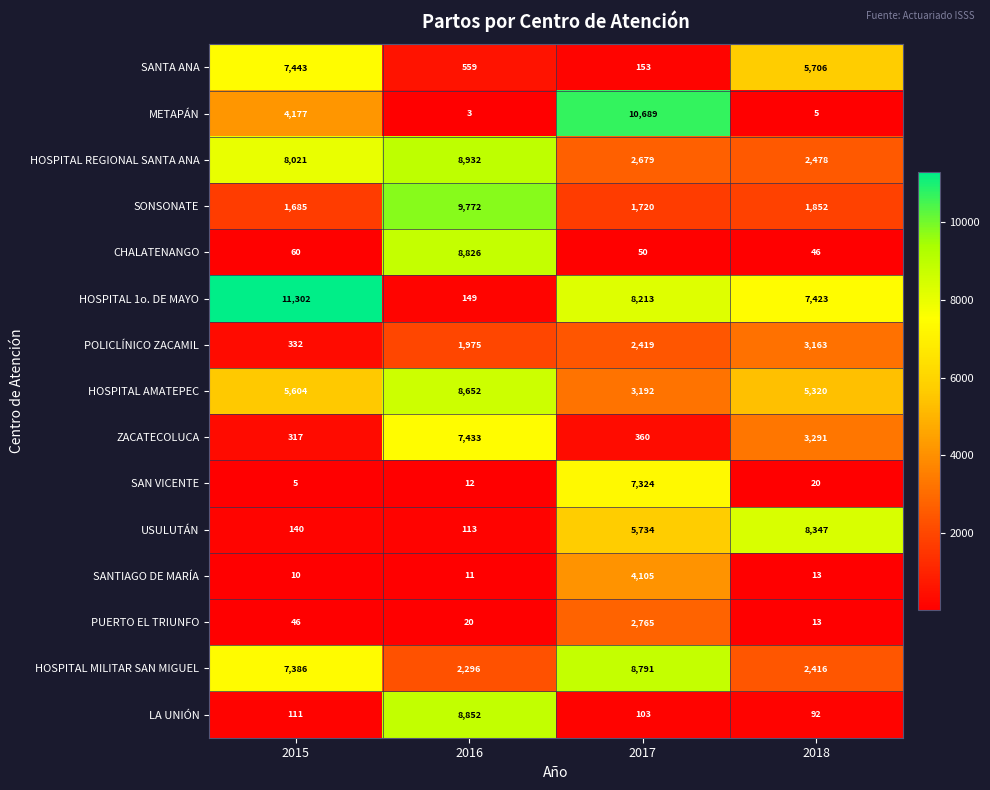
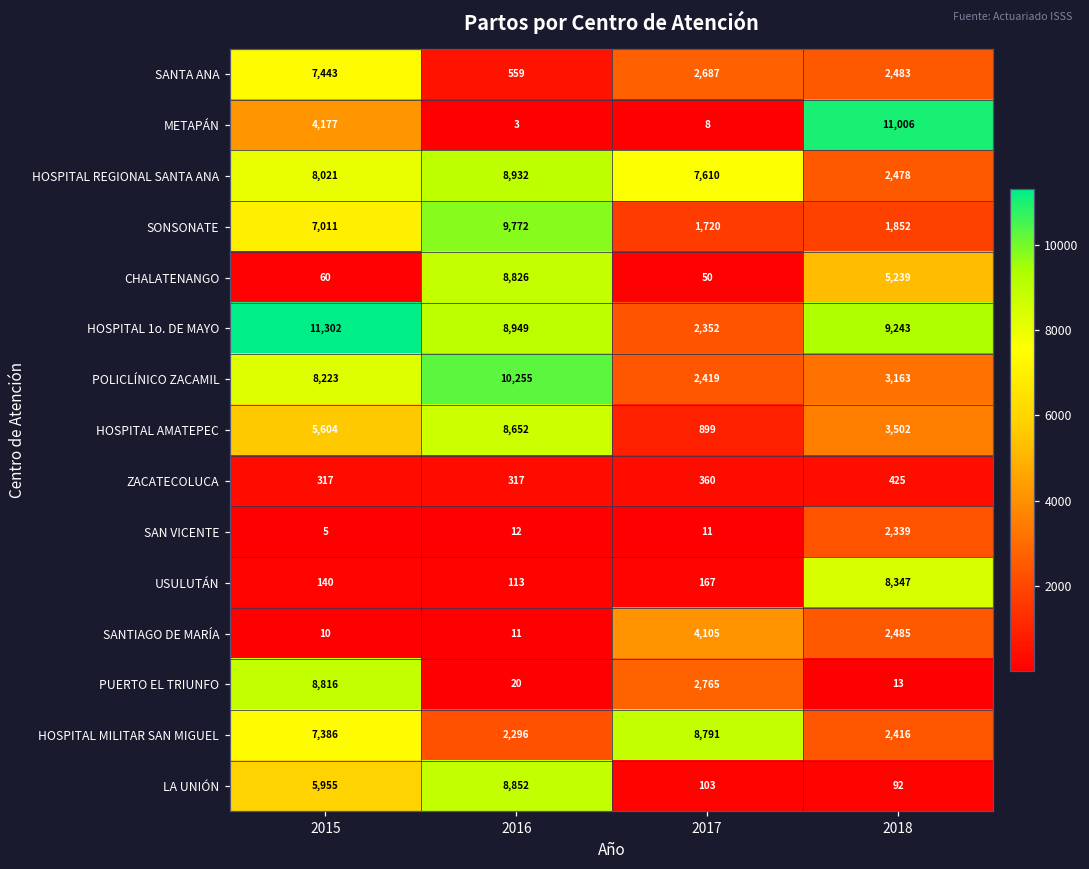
  {
    "SANTA ANA": {
      "2015": "7,443",
      "2016": "559",
-     "2017": "153",
-     "2018": "5,706"
+     "2017": "2,687",
+     "2018": "2,483"
    },
    "METAPÁN": {
      "2015": "4,177",
      "2016": "3",
-     "2017": "10,689",
-     "2018": "5"
+     "2017": "8",
+     "2018": "11,006"
    },
    "HOSPITAL REGIONAL SANTA ANA": {
      "2015": "8,021",
      "2016": "8,932",
-     "2017": "2,679",
+     "2017": "7,610",
      "2018": "2,478"
    },
    "SONSONATE": {
-     "2015": "1,685",
+     "2015": "7,011",
      "2016": "9,772",
      "2017": "1,720",
      "2018": "1,852"
    },
    "CHALATENANGO": {
      "2015": "60",
      "2016": "8,826",
      "2017": "50",
-     "2018": "46"
+     "2018": "5,239"
    },
    "HOSPITAL 1o. DE MAYO": {
      "2015": "11,302",
-     "2016": "149",
-     "2017": "8,213",
-     "2018": "7,423"
+     "2016": "8,949",
+     "2017": "2,352",
+     "2018": "9,243"
    },
    "POLICLÍNICO ZACAMIL": {
-     "2015": "332",
-     "2016": "1,975",
+     "2015": "8,223",
+     "2016": "10,255",
      "2017": "2,419",
      "2018": "3,163"
    },
    "HOSPITAL AMATEPEC": {
      "2015": "5,604",
      "2016": "8,652",
-     "2017": "3,192",
-     "2018": "5,320"
+     "2017": "899",
+     "2018": "3,502"
    },
    "ZACATECOLUCA": {
      "2015": "317",
-     "2016": "7,433",
+     "2016": "317",
      "2017": "360",
-     "2018": "3,291"
+     "2018": "425"
    },
    "SAN VICENTE": {
      "2015": "5",
      "2016": "12",
-     "2017": "7,324",
-     "2018": "20"
+     "2017": "11",
+     "2018": "2,339"
    },
    "USULUTÁN": {
      "2015": "140",
      "2016": "113",
-     "2017": "5,734",
+     "2017": "167",
      "2018": "8,347"
    },
    "SANTIAGO DE MARÍA": {
      "2015": "10",
      "2016": "11",
      "2017": "4,105",
-     "2018": "13"
+     "2018": "2,485"
    },
    "PUERTO EL TRIUNFO": {
-     "2015": "46",
+     "2015": "8,816",
      "2016": "20",
      "2017": "2,765",
      "2018": "13"
    },
    "HOSPITAL MILITAR SAN MIGUEL": {
      "2015": "7,386",
      "2016": "2,296",
      "2017": "8,791",
      "2018": "2,416"
    },
    "LA UNIÓN": {
-     "2015": "111",
+     "2015": "5,955",
      "2016": "8,852",
      "2017": "103",
      "2018": "92"
    }
  }
